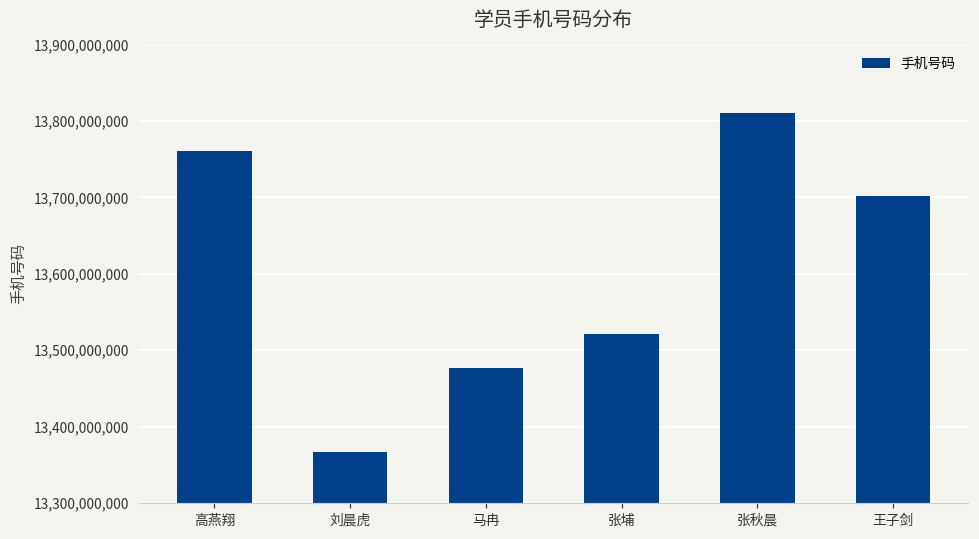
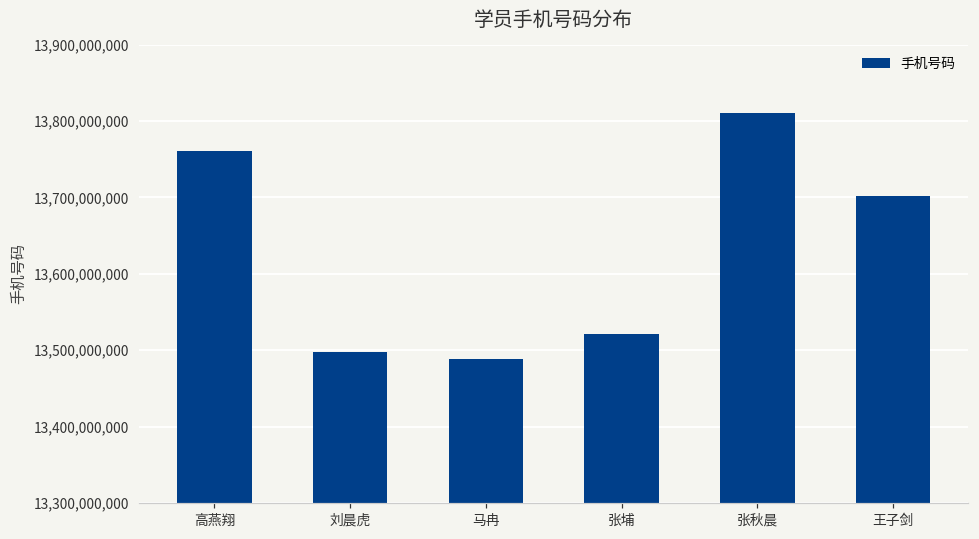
  {
    "高燕翔": "13,760,000,000",
-   "刘晨虎": "13,370,000,000",
-   "马冉": "13,480,000,000",
+   "刘晨虎": "13,500,000,000",
+   "马冉": "13,490,000,000",
    "张埔": "13,520,000,000",
    "张秋晨": "13,810,000,000",
    "王子剑": "13,700,000,000"
  }
